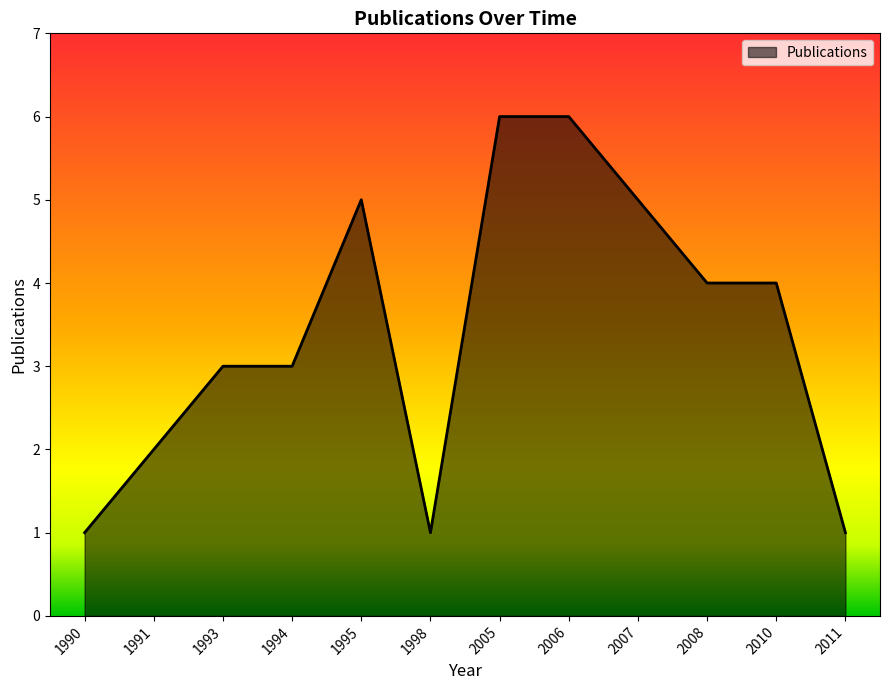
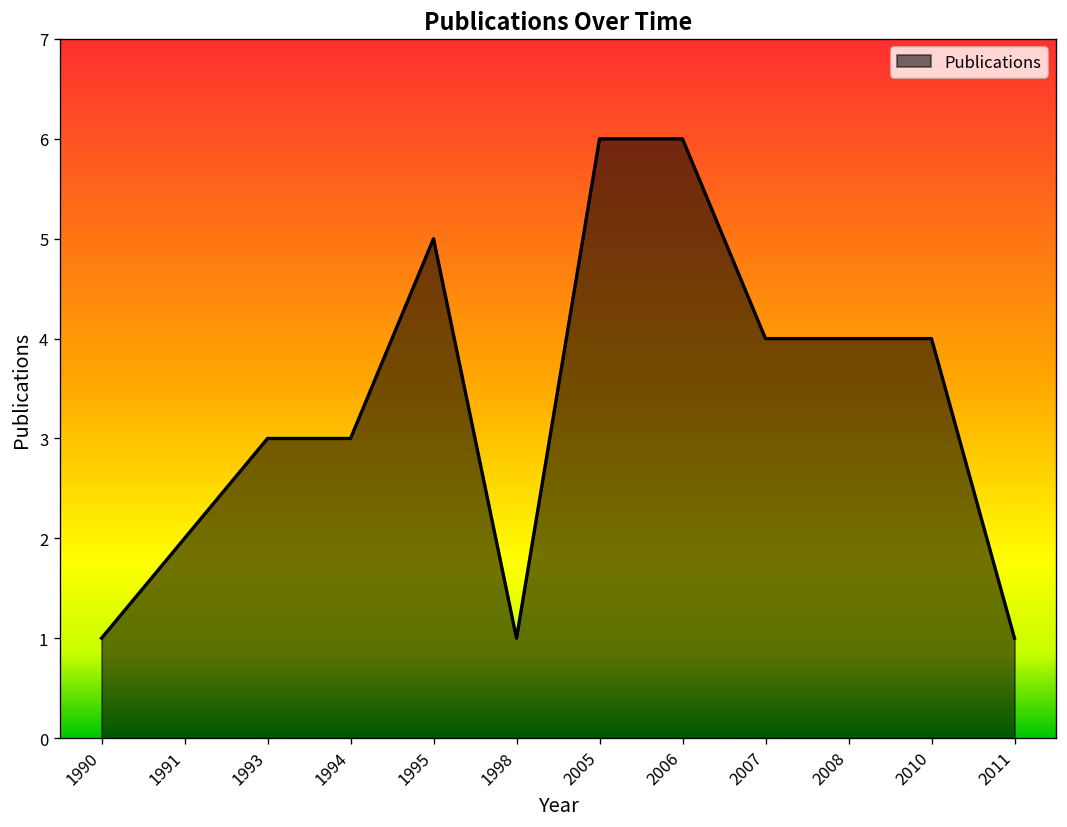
  {
    "1990": 1,
    "1991": 2,
    "1993": 3,
    "1994": 3,
    "1995": 5,
    "1998": 1,
    "2005": 6,
    "2006": 6,
-   "2007": 5,
+   "2007": 4,
    "2008": 4,
    "2010": 4,
    "2011": 1
  }
